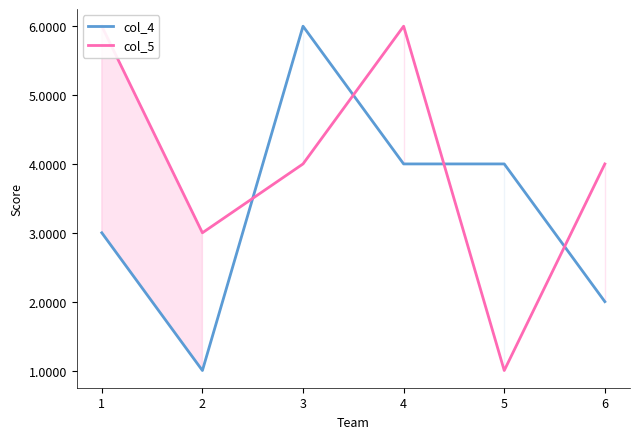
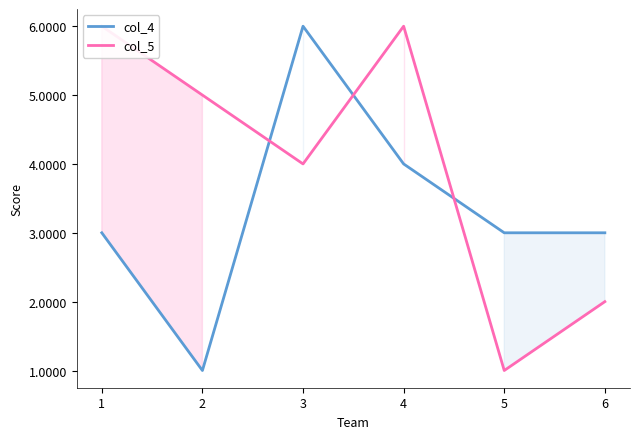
  {
    "col_4": {
      "1": 3,
      "2": 1,
      "3": 6,
      "4": 4,
-     "5": 4,
-     "6": 2
+     "5": 3,
+     "6": 3
    },
    "col_5": {
-     "2": 3,
+     "2": 5,
      "3": 4,
      "4": 6,
      "5": 1,
-     "6": 4
+     "6": 2
    }
  }
